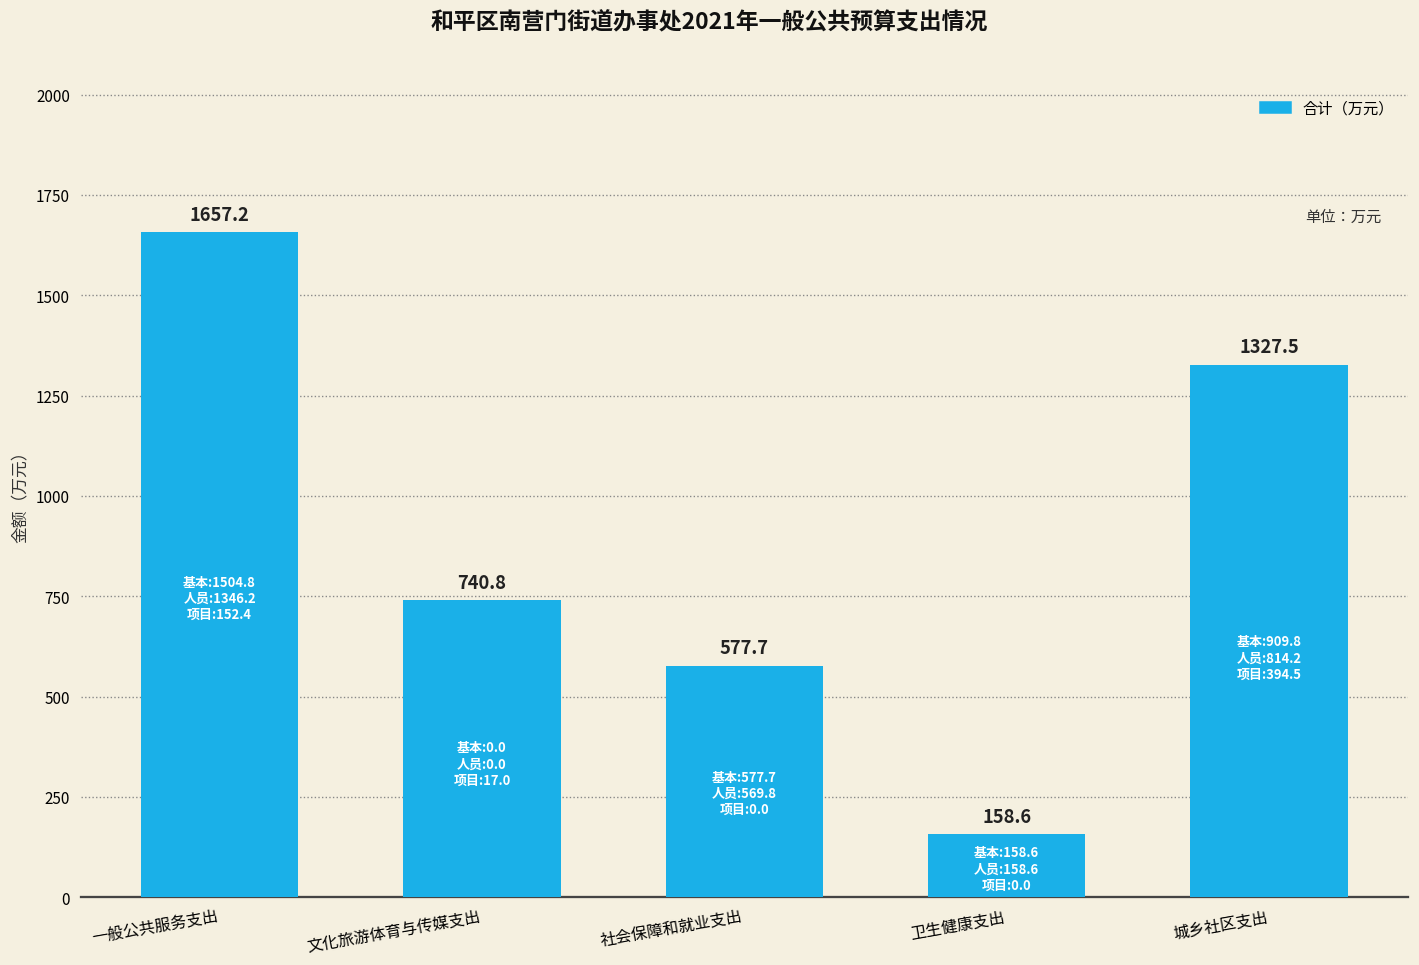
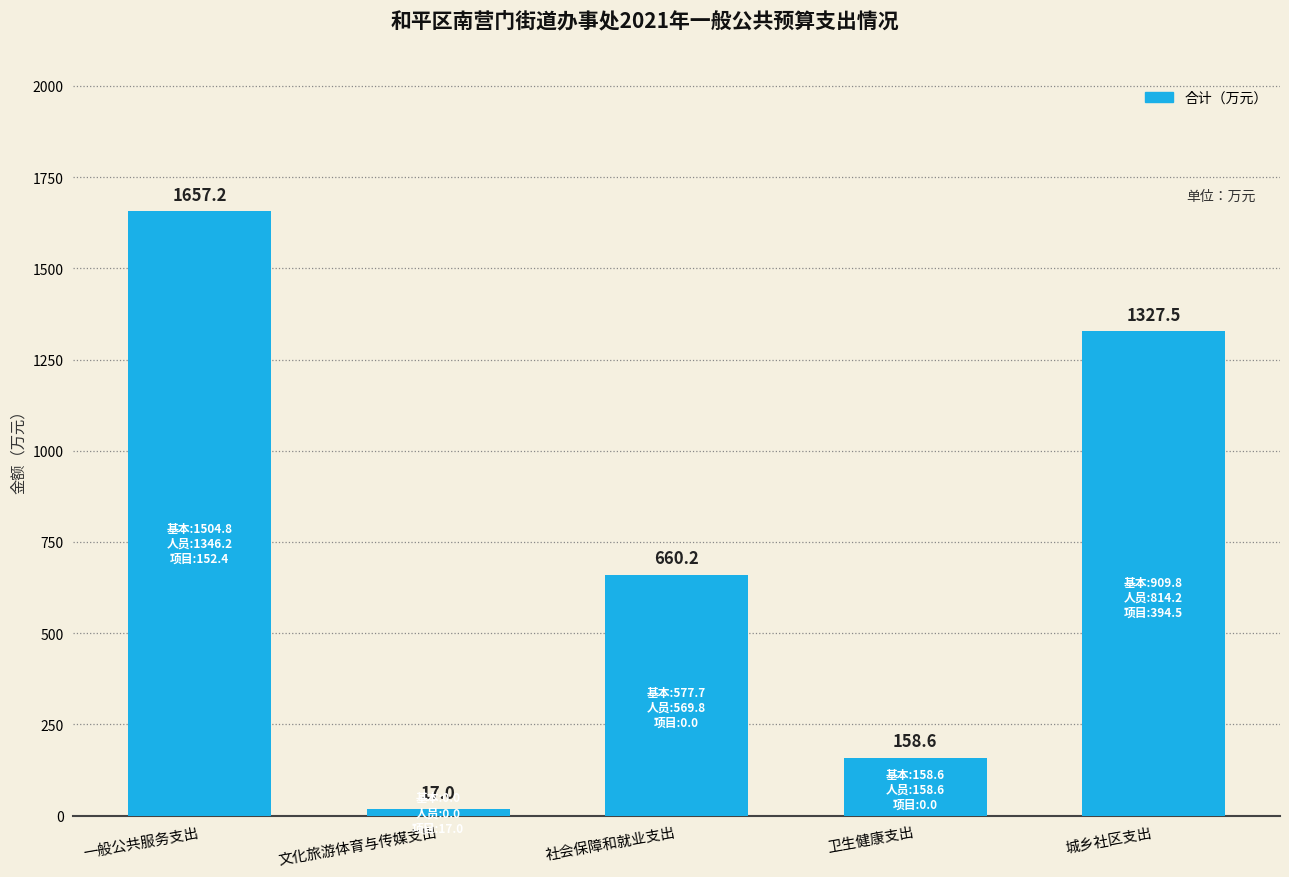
  {
    "一般公共服务支出": 1657.2,
-   "文化旅游体育与传媒支出": 740.8,
-   "社会保障和就业支出": 577.7,
+   "文化旅游体育与传媒支出": 17.0,
+   "社会保障和就业支出": 660.2,
    "卫生健康支出": 158.6,
    "城乡社区支出": 1327.5
  }
